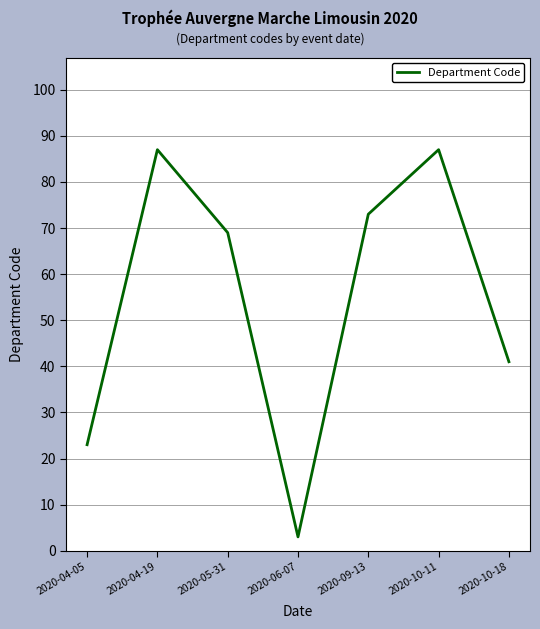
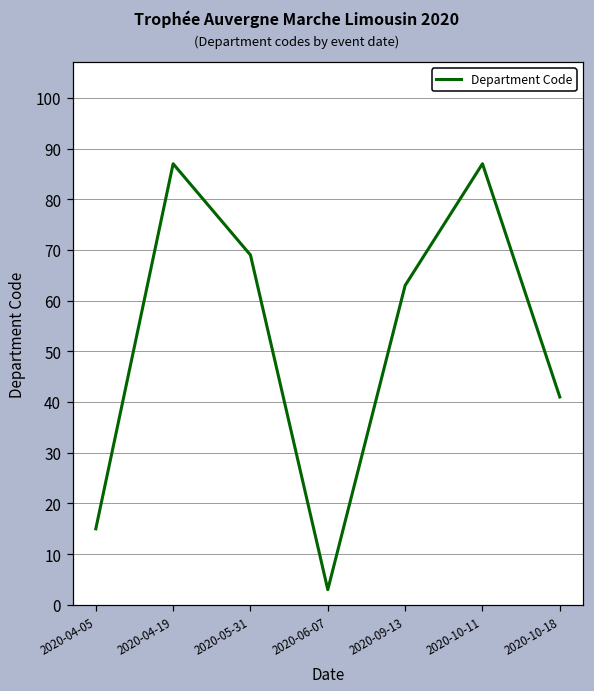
  {
-   "2020-04-05": 23,
+   "2020-04-05": 15,
    "2020-04-19": 87,
    "2020-05-31": 69,
    "2020-06-07": 3,
-   "2020-09-13": 73,
+   "2020-09-13": 63,
    "2020-10-11": 87,
    "2020-10-18": 41
  }
